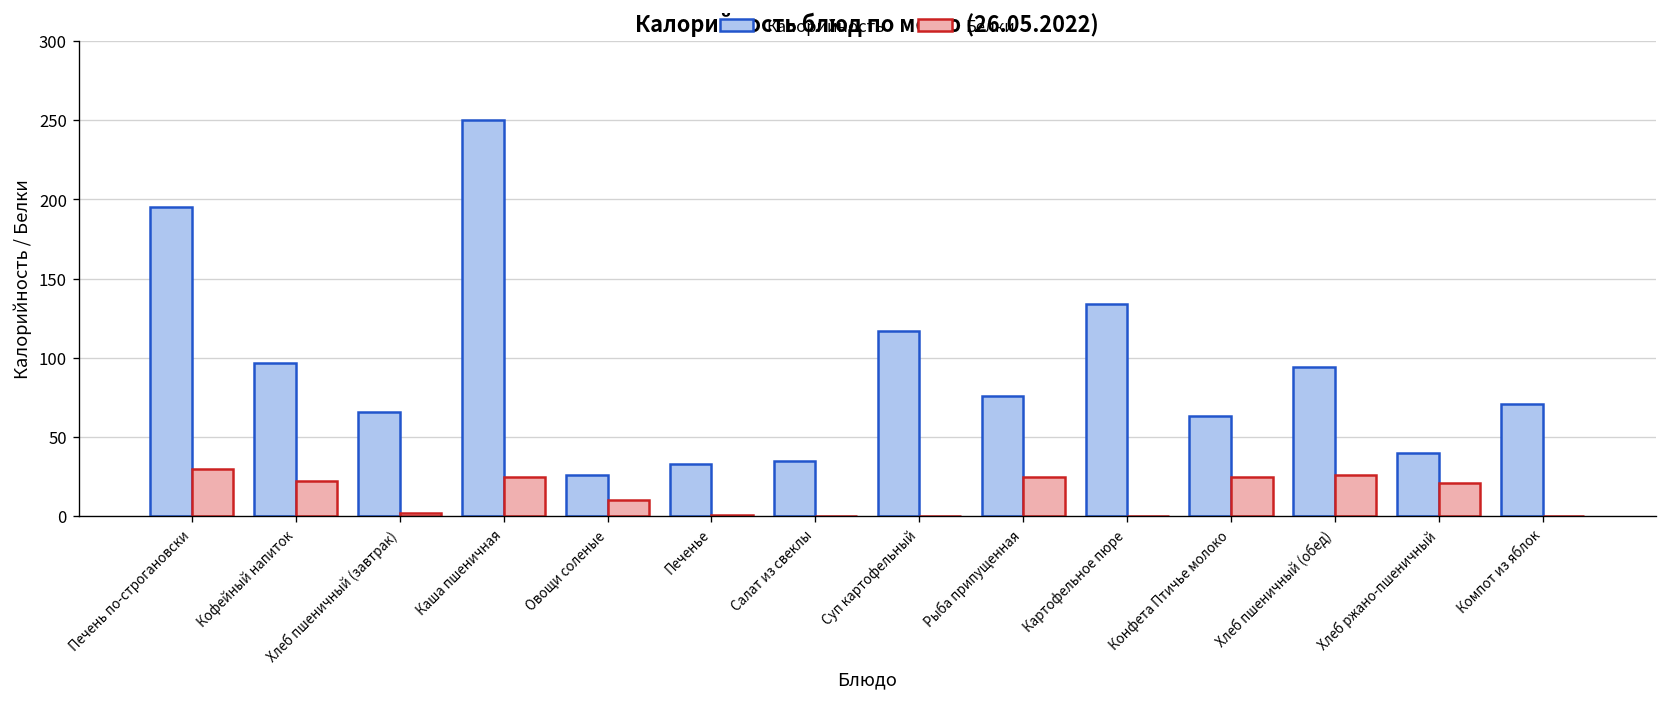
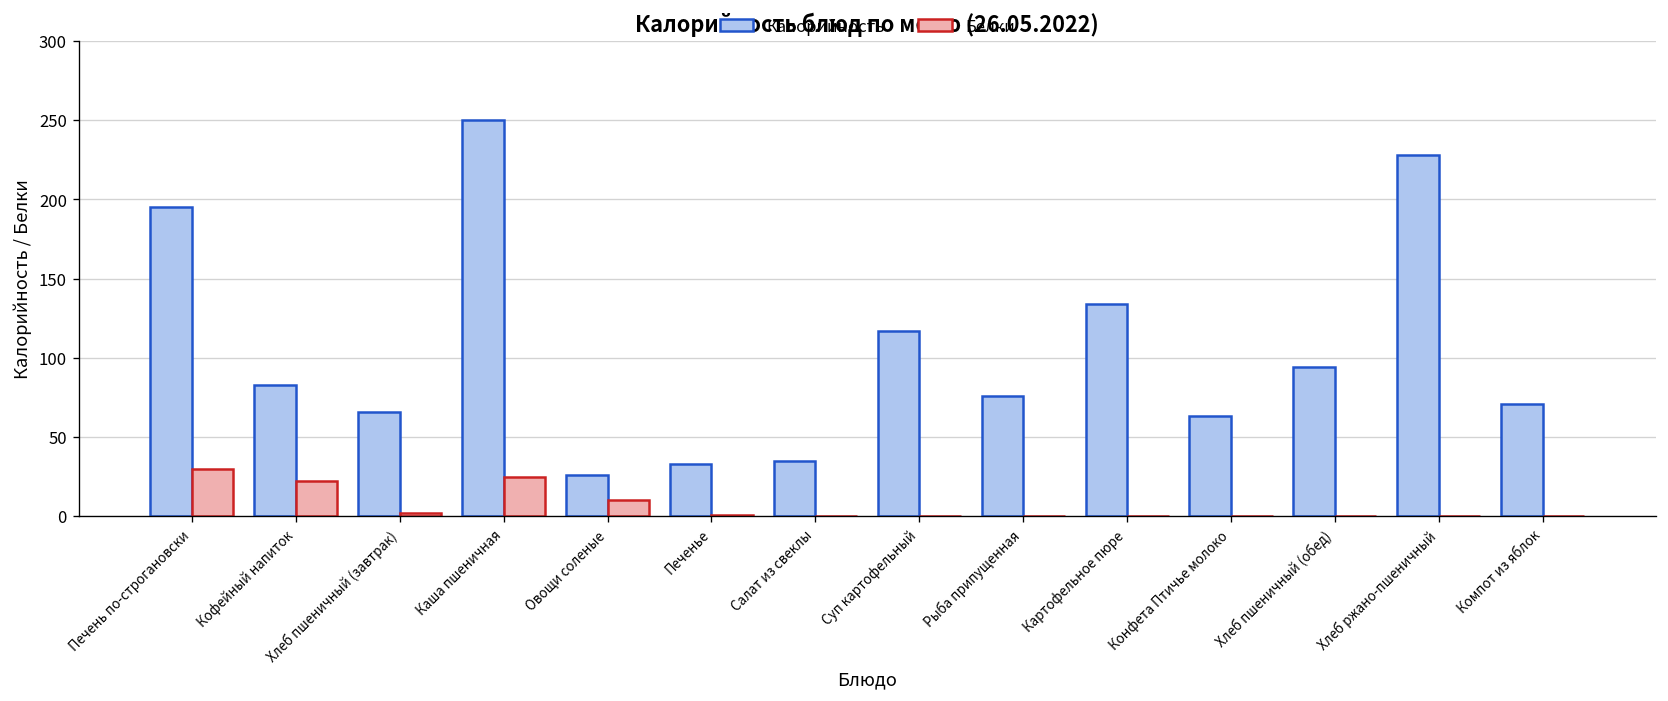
  {
    "Калорийность": {
      "Печень по-строгановски": 195,
-     "Кофейный напиток": 97,
+     "Кофейный напиток": 83,
      "Хлеб пшеничный (завтрак)": 66,
      "Каша пшеничная": 250,
      "Овощи соленые": 26,
      "Печенье": 33,
      "Салат из свеклы": 35,
      "Суп картофельный": 117,
      "Рыба припущенная": 76,
      "Картофельное пюре": 134,
      "Конфета Птичье молоко": 63,
      "Хлеб пшеничный (обед)": 94,
-     "Хлеб ржано-пшеничный": 40,
+     "Хлеб ржано-пшеничный": 228,
      "Компот из яблок": 71
    },
    "Белки": {
      "Печень по-строгановски": 30,
      "Кофейный напиток": 22,
      "Хлеб пшеничный (завтрак)": 2,
      "Каша пшеничная": 25,
      "Овощи соленые": 10,
      "Салат из свеклы": 0,
      "Суп картофельный": 0,
-     "Рыба припущенная": 25,
+     "Рыба припущенная": 0,
      "Картофельное пюре": 0,
-     "Конфета Птичье молоко": 25,
-     "Хлеб пшеничный (обед)": 26,
-     "Хлеб ржано-пшеничный": 21,
+     "Конфета Птичье молоко": 0,
+     "Хлеб пшеничный (обед)": 0,
+     "Хлеб ржано-пшеничный": 0,
      "Компот из яблок": 0
    }
  }
